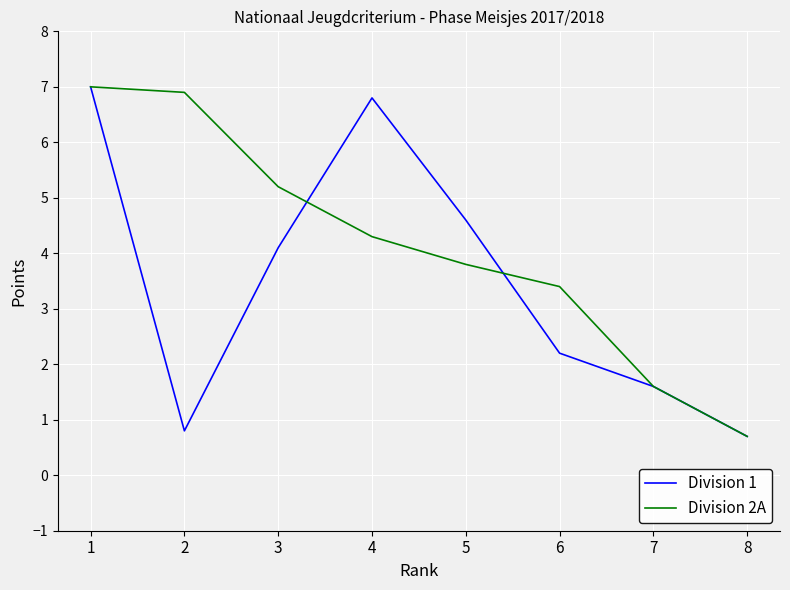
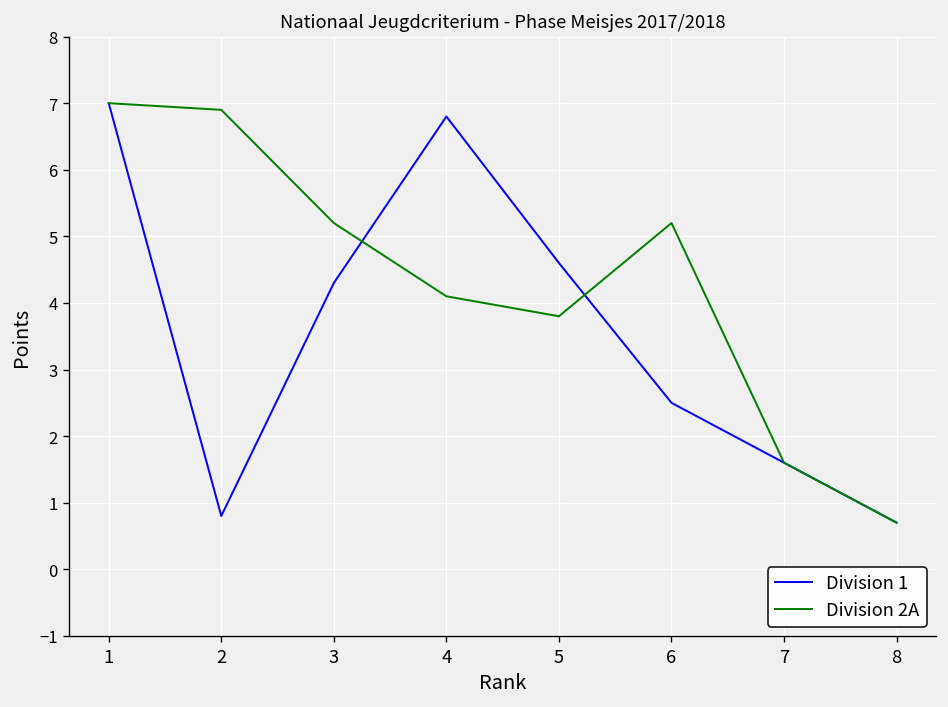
  {
    "Division 1": {
      "2": 0.8,
-     "3": 4.1,
+     "3": 4.3,
      "4": 6.8,
      "5": 4.6,
-     "6": 2.2
+     "6": 2.5
    },
    "Division 2A": {
      "2": 6.9,
      "3": 5.2,
-     "4": 4.3,
+     "4": 4.1,
      "5": 3.8,
-     "6": 3.4
+     "6": 5.2
    }
  }
